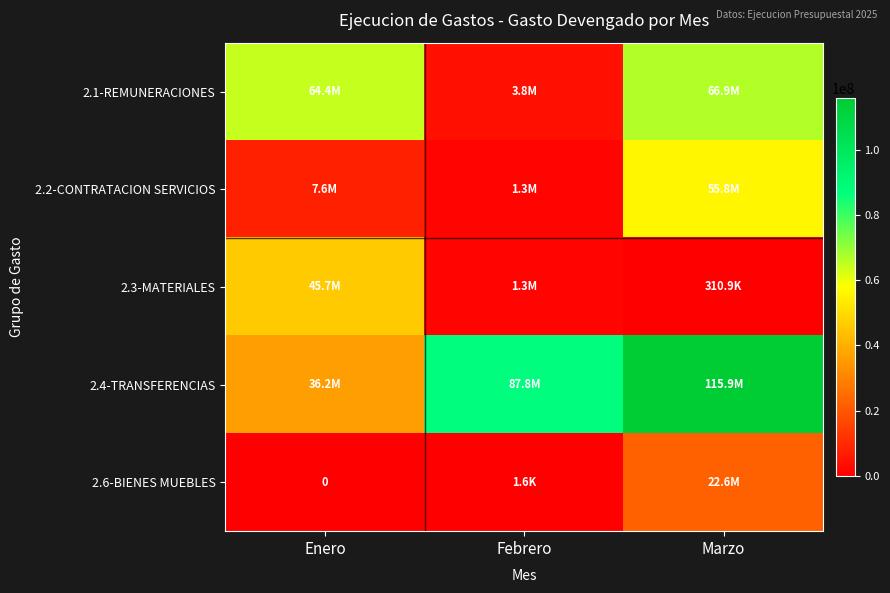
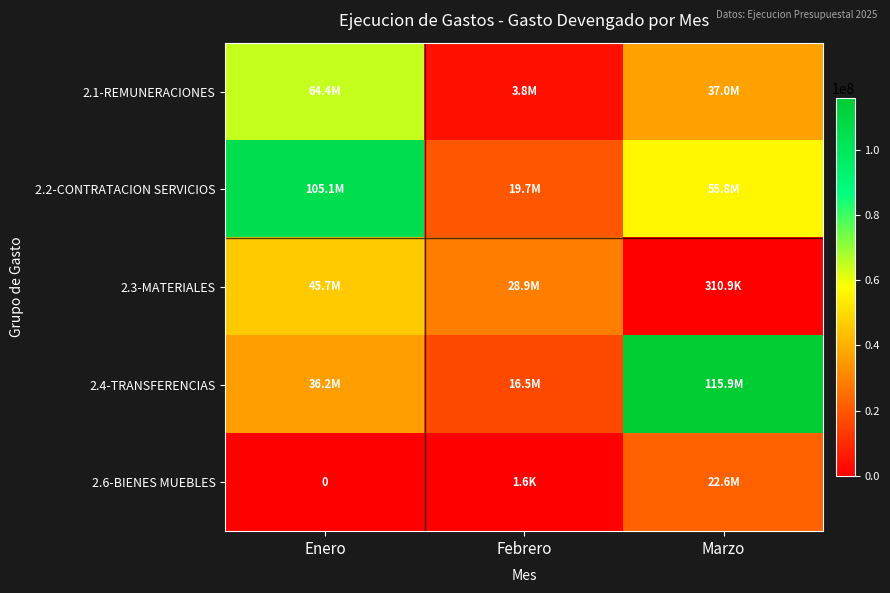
  {
    "2.1-REMUNERACIONES": {
      "Enero": "64.4M",
      "Febrero": "3.8M",
-     "Marzo": "66.9M"
+     "Marzo": "37.0M"
    },
    "2.2-CONTRATACION SERVICIOS": {
-     "Enero": "7.6M",
-     "Febrero": "1.3M",
+     "Enero": "105.1M",
+     "Febrero": "19.7M",
      "Marzo": "55.8M"
    },
    "2.3-MATERIALES": {
      "Enero": "45.7M",
-     "Febrero": "1.3M",
+     "Febrero": "28.9M",
      "Marzo": "310.9K"
    },
    "2.4-TRANSFERENCIAS": {
      "Enero": "36.2M",
-     "Febrero": "87.8M",
+     "Febrero": "16.5M",
      "Marzo": "115.9M"
    },
    "2.6-BIENES MUEBLES": {
      "Enero": "0",
      "Febrero": "1.6K",
      "Marzo": "22.6M"
    }
  }
